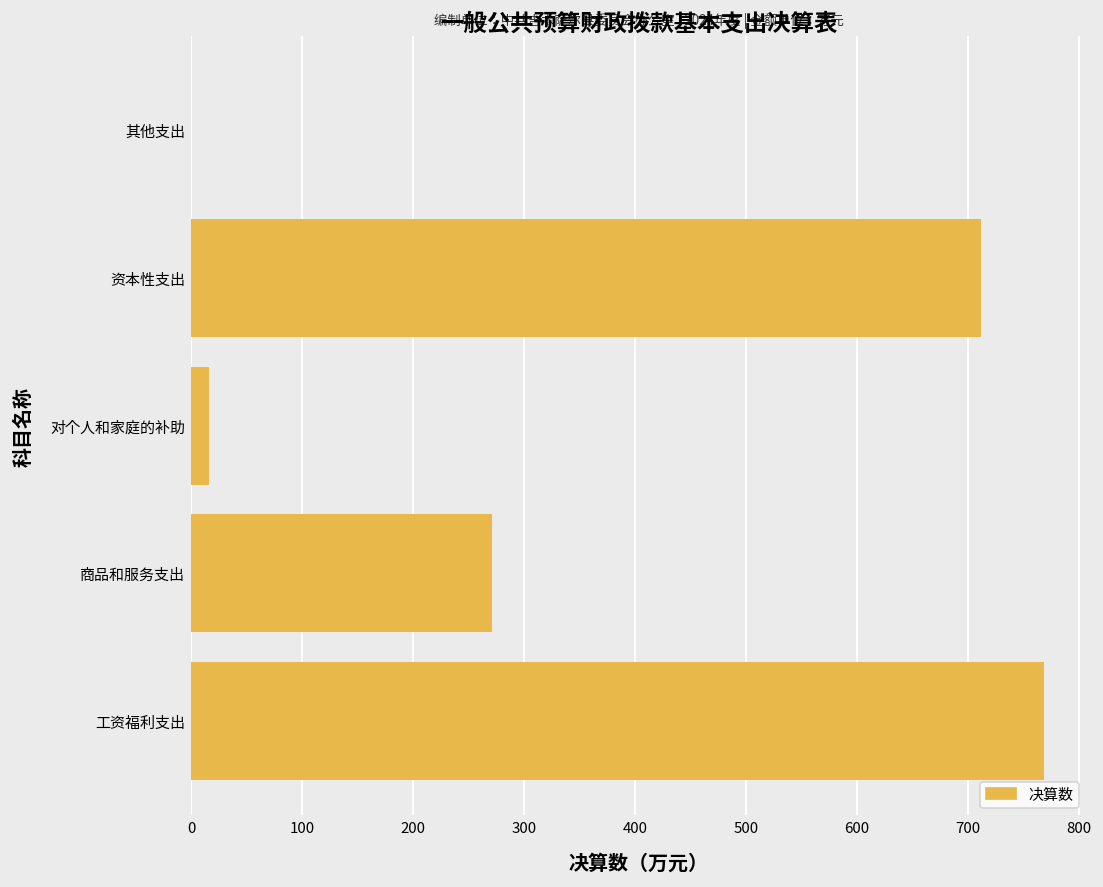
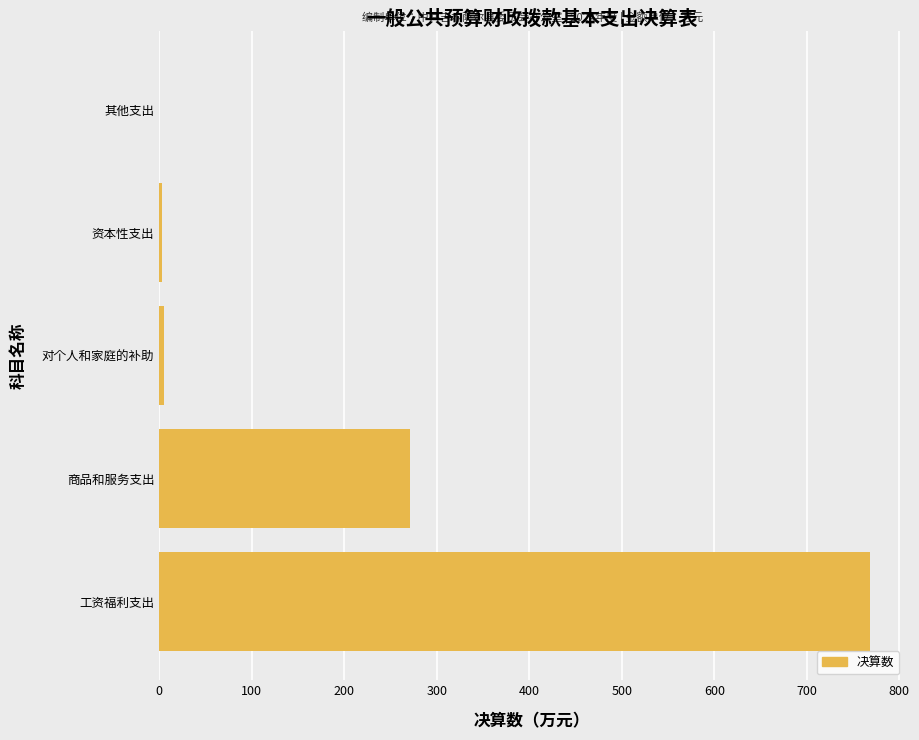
  {
    "其他支出": 0,
-   "资本性支出": 710,
-   "对个人和家庭的补助": 20,
+   "资本性支出": 0,
+   "对个人和家庭的补助": 10,
    "商品和服务支出": 270,
    "工资福利支出": 770
  }
